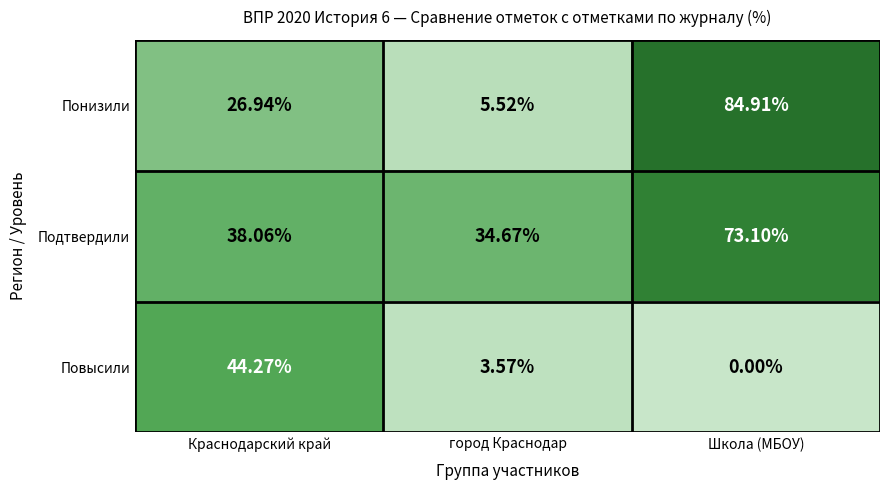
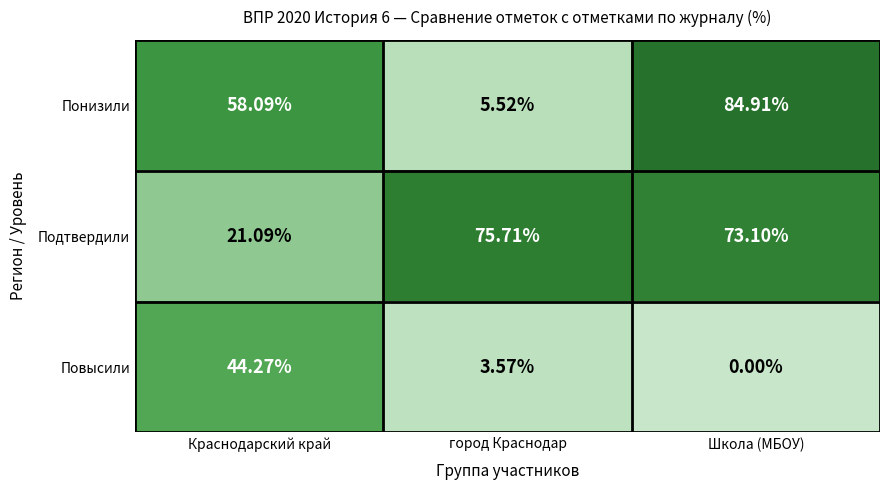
  {
    "Понизили": {
-     "Краснодарский край": "26.94%",
+     "Краснодарский край": "58.09%",
      "город Краснодар": "5.52%",
      "Школа (МБОУ)": "84.91%"
    },
    "Подтвердили": {
-     "Краснодарский край": "38.06%",
-     "город Краснодар": "34.67%",
+     "Краснодарский край": "21.09%",
+     "город Краснодар": "75.71%",
      "Школа (МБОУ)": "73.10%"
    },
    "Повысили": {
      "Краснодарский край": "44.27%",
      "город Краснодар": "3.57%",
      "Школа (МБОУ)": "0.00%"
    }
  }
